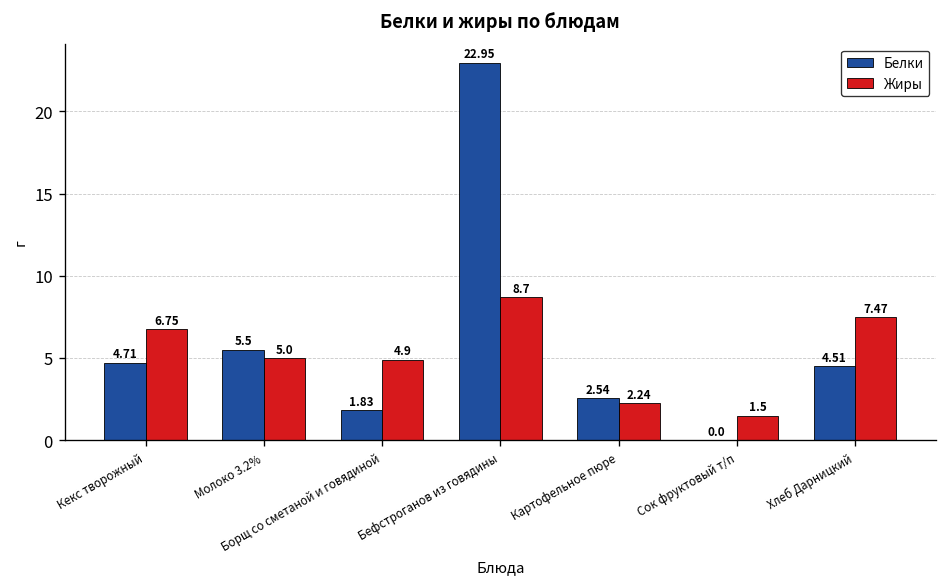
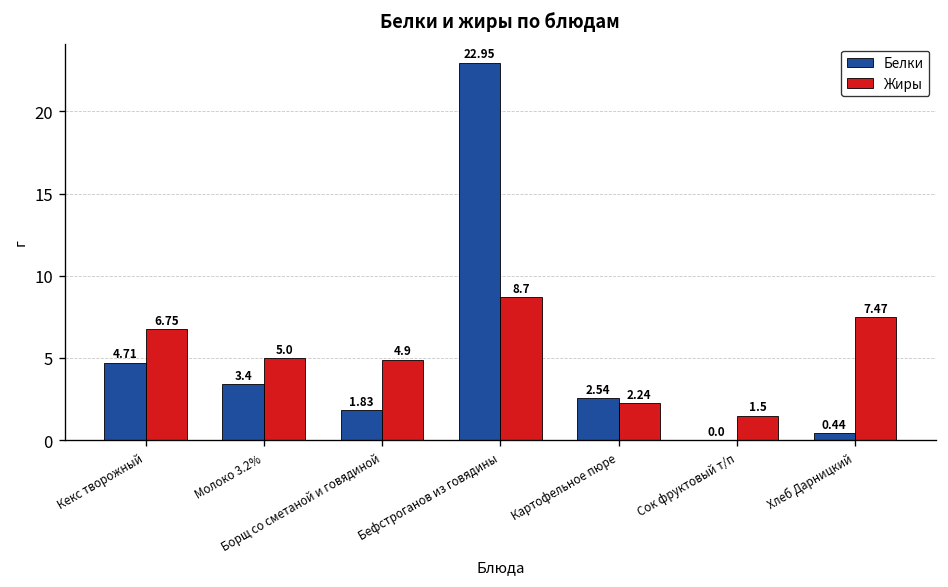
  {
    "Белки": {
      "Кекс творожный": 4.71,
-     "Молоко 3.2%": 5.5,
+     "Молоко 3.2%": 3.4,
      "Борщ со сметаной и говядиной": 1.83,
      "Бефстроганов из говядины": 22.95,
      "Картофельное пюре": 2.54,
      "Сок фруктовый т/п": 0.0,
-     "Хлеб Дарницкий": 4.51
+     "Хлеб Дарницкий": 0.44
    },
    "Жиры": {
      "Кекс творожный": 6.75,
      "Молоко 3.2%": 5.0,
      "Борщ со сметаной и говядиной": 4.9,
      "Бефстроганов из говядины": 8.7,
      "Картофельное пюре": 2.24,
      "Сок фруктовый т/п": 1.5,
      "Хлеб Дарницкий": 7.47
    }
  }
